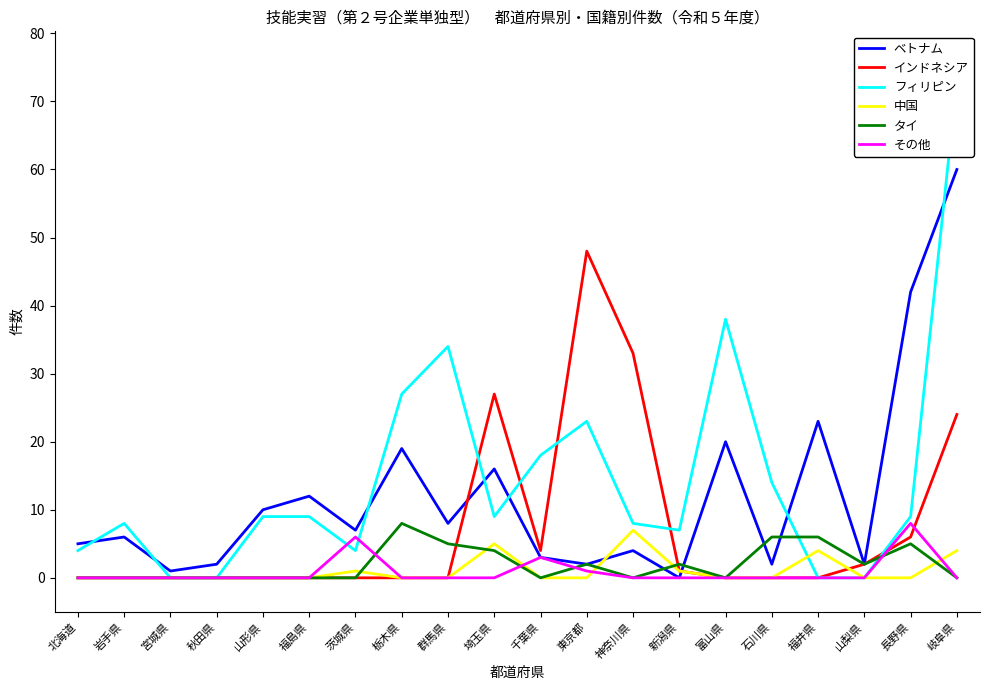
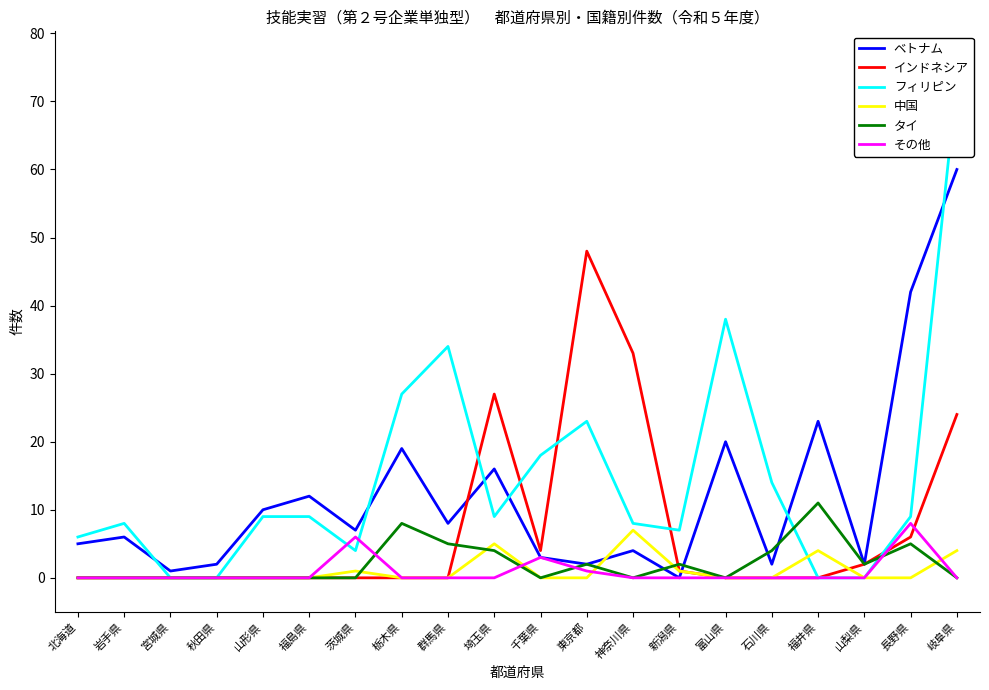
  {
    "ベトナム": {
      "北海道": 5,
      "岩手県": 6,
      "宮城県": 1,
      "秋田県": 2,
      "山形県": 10,
      "福島県": 12,
      "茨城県": 7,
      "栃木県": 19,
      "群馬県": 8,
      "埼玉県": 16,
      "神奈川県": 4,
      "富山県": 20,
      "石川県": 2,
      "福井県": 23,
      "長野県": 42,
      "岐阜県": 60
    },
    "インドネシア": {
      "埼玉県": 27,
      "千葉県": 4,
      "東京都": 48,
      "神奈川県": 33,
      "長野県": 6,
      "岐阜県": 24
    },
    "フィリピン": {
-     "北海道": 4,
+     "北海道": 6,
      "岩手県": 8,
      "山形県": 9,
      "福島県": 9,
      "茨城県": 4,
      "栃木県": 27,
      "群馬県": 34,
      "埼玉県": 9,
      "千葉県": 18,
      "東京都": 23,
      "神奈川県": 8,
      "新潟県": 7,
      "富山県": 38,
      "石川県": 14,
      "長野県": 9
    },
    "中国": {
      "茨城県": 1,
      "埼玉県": 5,
      "東京都": 0,
      "神奈川県": 7,
      "福井県": 4,
      "長野県": 0,
      "岐阜県": 4
    },
    "タイ": {
      "栃木県": 8,
      "群馬県": 5,
      "埼玉県": 4,
      "新潟県": 2,
-     "石川県": 6,
-     "福井県": 6,
+     "石川県": 4,
+     "福井県": 11,
      "長野県": 5
    },
    "その他": {
      "茨城県": 6,
      "埼玉県": 0,
      "東京都": 1,
      "長野県": 8
    }
  }
